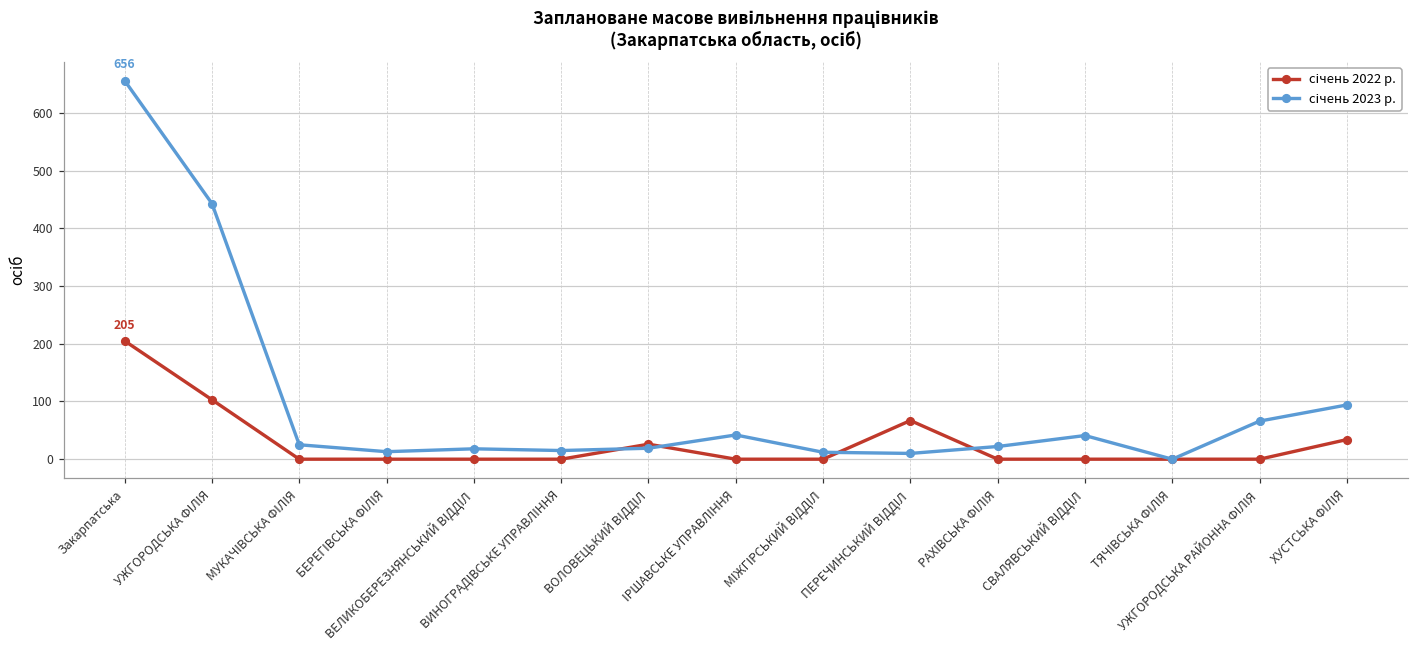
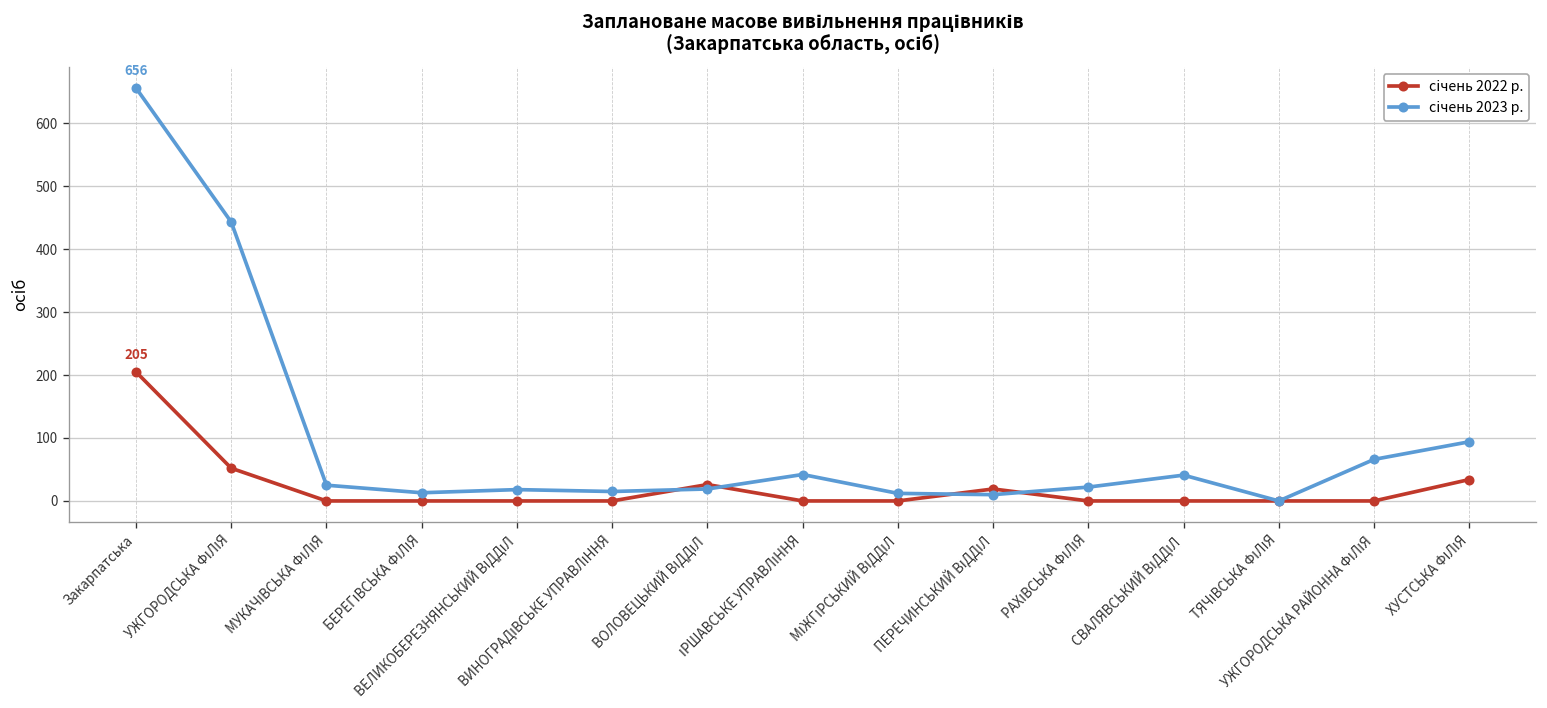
  {
    "січень 2022 р.": {
-     "УЖГОРОДСЬКА ФІЛІЯ": 100,
+     "УЖГОРОДСЬКА ФІЛІЯ": 50,
      "МУКАЧІВСЬКА ФІЛІЯ": 0,
      "БЕРЕГІВСЬКА ФІЛІЯ": 0,
      "ВЕЛИКОБЕРЕЗНЯНСЬКИЙ ВІДДІЛ": 0,
      "ВИНОГРАДІВСЬКЕ УПРАВЛІННЯ": 0,
      "ВОЛОВЕЦЬКИЙ ВІДДІЛ": 30,
      "ІРШАВСЬКЕ УПРАВЛІННЯ": 0,
      "МІЖГІРСЬКИЙ ВІДДІЛ": 0,
-     "ПЕРЕЧИНСЬКИЙ ВІДДІЛ": 70,
+     "ПЕРЕЧИНСЬКИЙ ВІДДІЛ": 20,
      "РАХІВСЬКА ФІЛІЯ": 0,
      "СВАЛЯВСЬКИЙ ВІДДІЛ": 0,
      "УЖГОРОДСЬКА РАЙОННА ФІЛІЯ": 0,
      "ХУСТСЬКА ФІЛІЯ": 30
    },
    "січень 2023 р.": {
      "Закарпатська": 656
    }
  }
